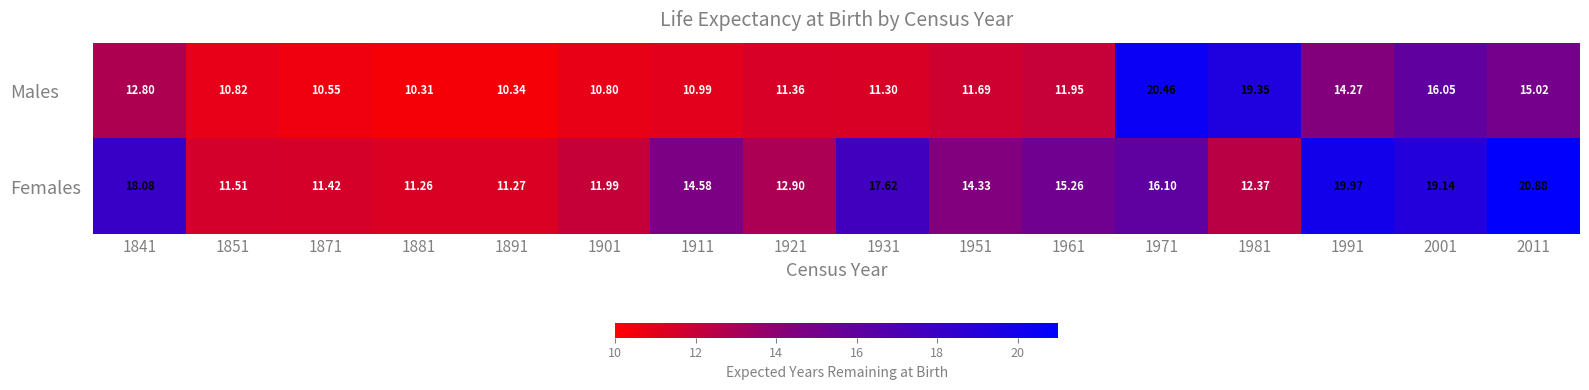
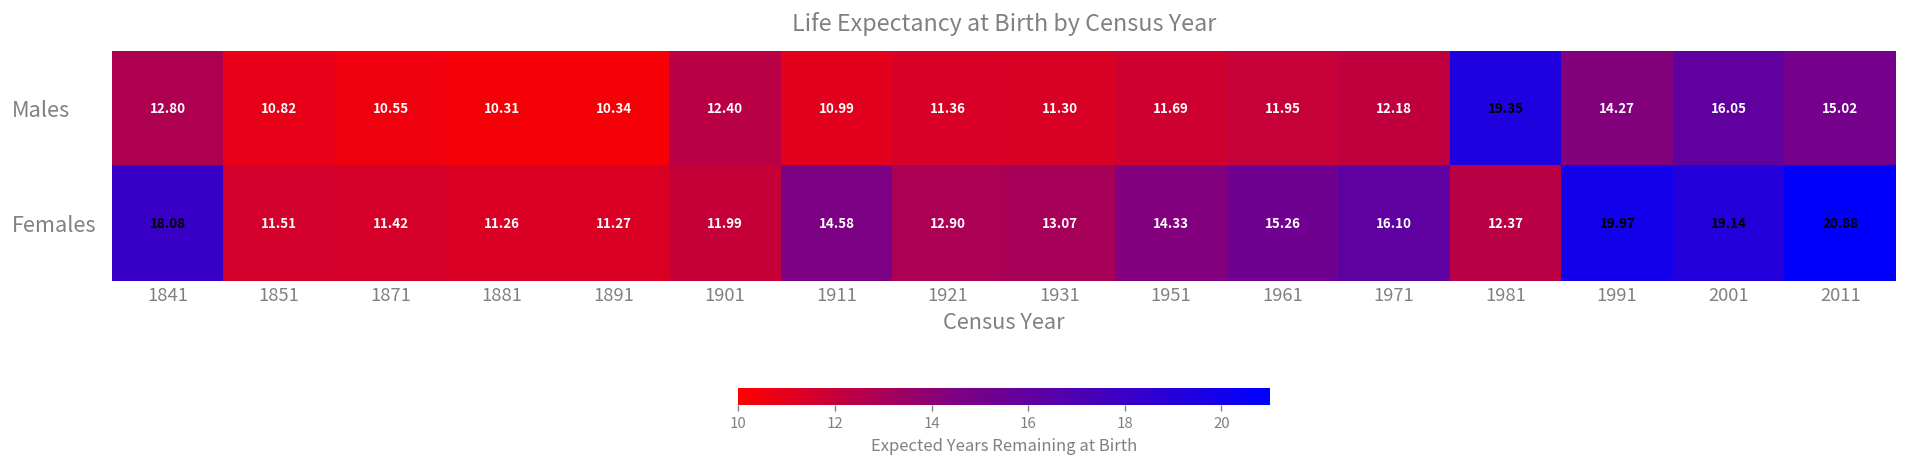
  {
    "Males": {
      "1841": 12.80,
      "1851": 10.82,
      "1871": 10.55,
      "1881": 10.31,
      "1891": 10.34,
-     "1901": 10.80,
+     "1901": 12.40,
      "1911": 10.99,
      "1921": 11.36,
      "1931": 11.30,
      "1951": 11.69,
      "1961": 11.95,
-     "1971": 20.46,
+     "1971": 12.18,
      "1981": 19.35,
      "1991": 14.27,
      "2001": 16.05,
      "2011": 15.02
    },
    "Females": {
      "1841": 18.08,
      "1851": 11.51,
      "1871": 11.42,
      "1881": 11.26,
      "1891": 11.27,
      "1901": 11.99,
      "1911": 14.58,
      "1921": 12.90,
-     "1931": 17.62,
+     "1931": 13.07,
      "1951": 14.33,
      "1961": 15.26,
      "1971": 16.10,
      "1981": 12.37,
      "1991": 19.97,
      "2001": 19.14,
      "2011": 20.88
    }
  }
